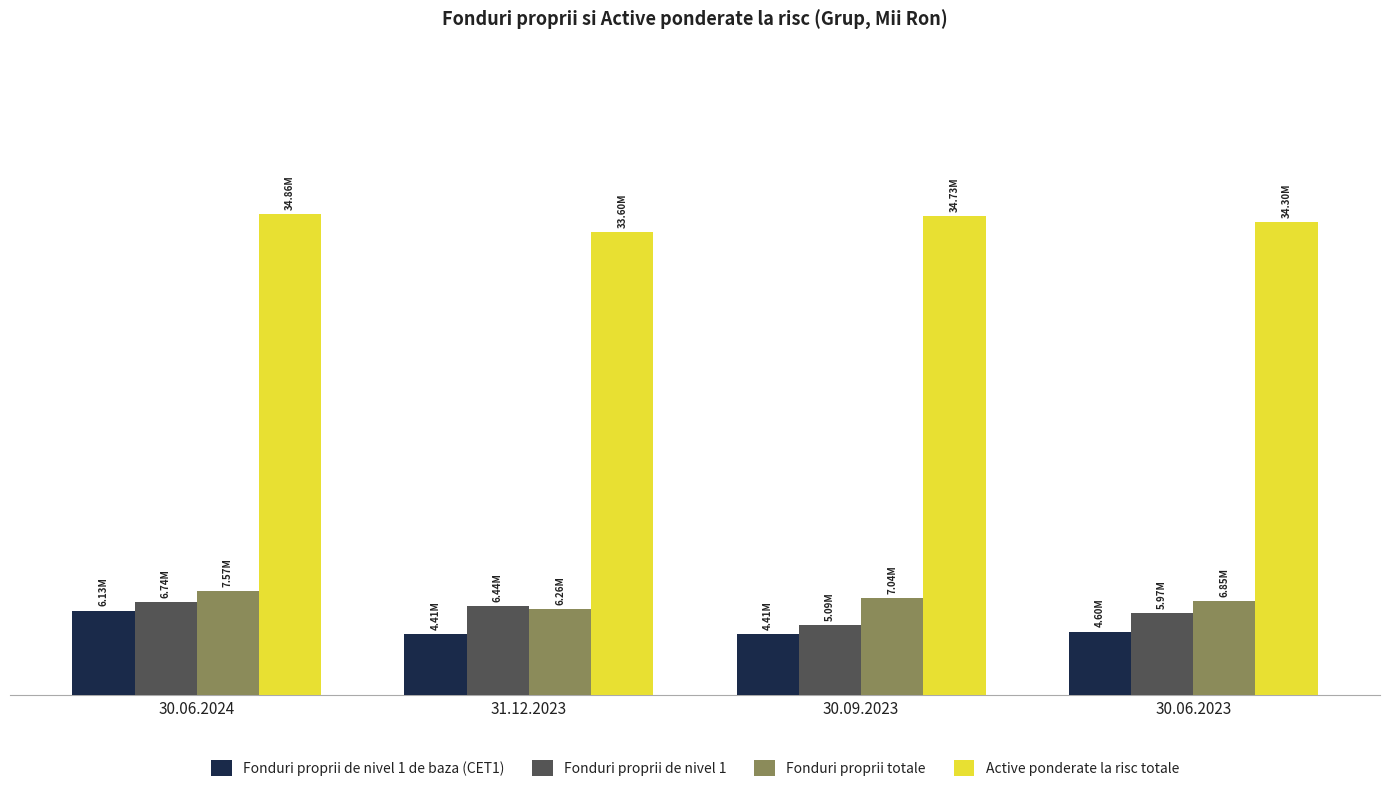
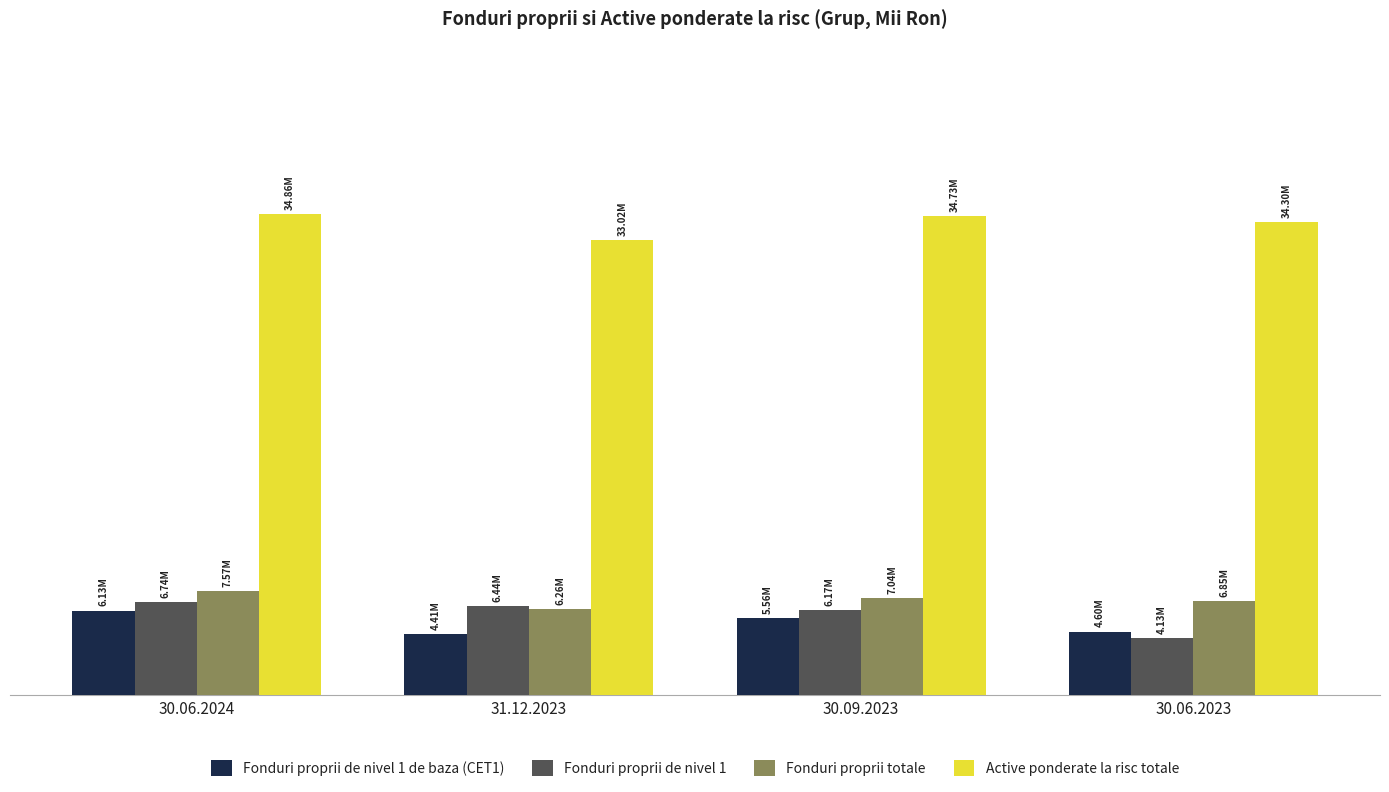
  {
    "Fonduri proprii de nivel 1 de baza (CET1)": {
      "30.06.2024": "6.13M",
      "31.12.2023": "4.41M",
-     "30.09.2023": "4.41M",
+     "30.09.2023": "5.56M",
      "30.06.2023": "4.60M"
    },
    "Fonduri proprii de nivel 1": {
      "30.06.2024": "6.74M",
      "31.12.2023": "6.44M",
-     "30.09.2023": "5.09M",
-     "30.06.2023": "5.97M"
+     "30.09.2023": "6.17M",
+     "30.06.2023": "4.13M"
    },
    "Fonduri proprii totale": {
      "30.06.2024": "7.57M",
      "31.12.2023": "6.26M",
      "30.09.2023": "7.04M",
      "30.06.2023": "6.85M"
    },
    "Active ponderate la risc totale": {
      "30.06.2024": "34.86M",
-     "31.12.2023": "33.60M",
+     "31.12.2023": "33.02M",
      "30.09.2023": "34.73M",
      "30.06.2023": "34.30M"
    }
  }
